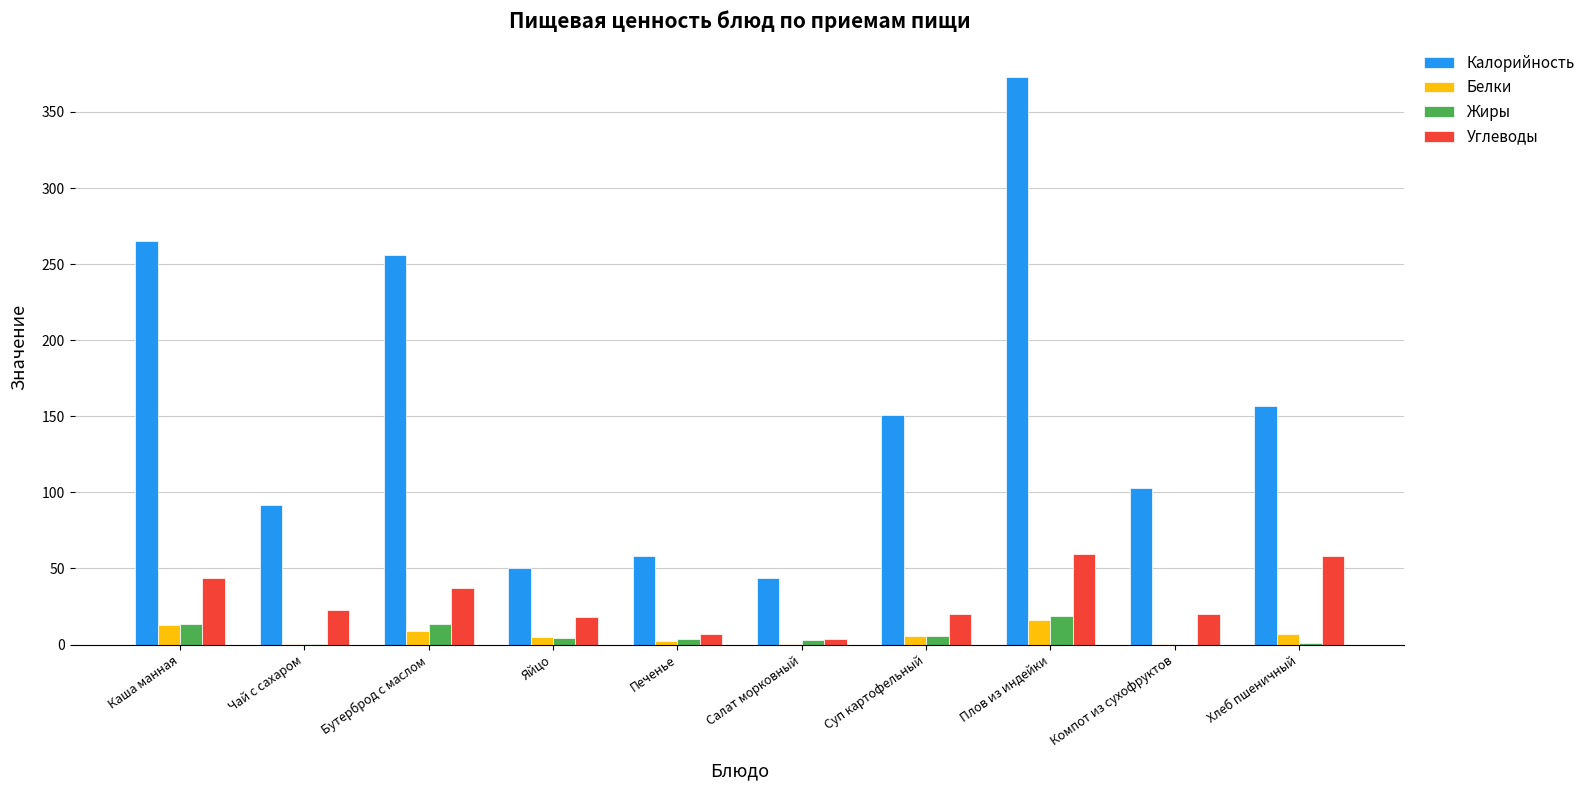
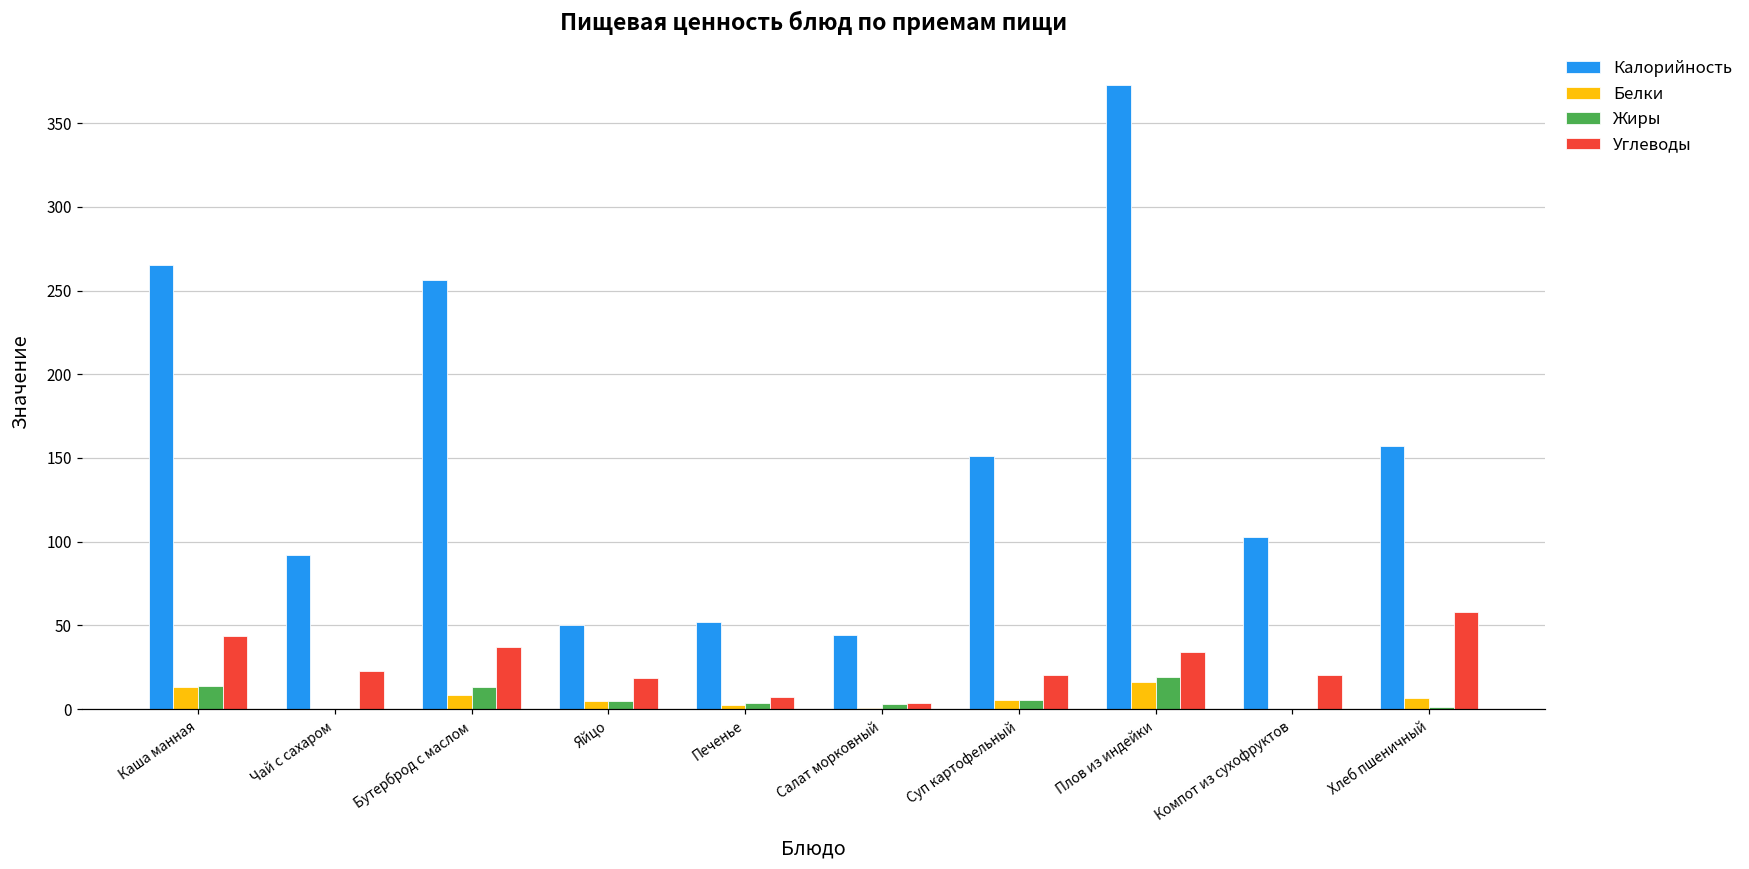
  {
    "Калорийность": {
      "Каша манная": 265,
      "Чай с сахаром": 92,
      "Бутерброд с маслом": 256,
      "Яйцо": 50,
-     "Печенье": 58,
+     "Печенье": 52,
      "Салат морковный": 44,
      "Суп картофельный": 151,
      "Плов из индейки": 373,
      "Компот из сухофруктов": 103,
      "Хлеб пшеничный": 157
    },
    "Белки": {
      "Каша манная": 13,
      "Бутерброд с маслом": 9,
      "Яйцо": 5,
      "Печенье": 2,
      "Суп картофельный": 5,
      "Плов из индейки": 16,
      "Хлеб пшеничный": 7
    },
    "Жиры": {
      "Каша манная": 14,
      "Бутерброд с маслом": 13,
      "Яйцо": 5,
      "Печенье": 4,
      "Салат морковный": 3,
      "Суп картофельный": 5,
      "Плов из индейки": 19,
      "Компот из сухофруктов": 0
    },
    "Углеводы": {
      "Каша манная": 44,
      "Чай с сахаром": 23,
      "Бутерброд с маслом": 37,
      "Яйцо": 18,
      "Печенье": 7,
      "Салат морковный": 4,
      "Суп картофельный": 20,
-     "Плов из индейки": 60,
+     "Плов из индейки": 34,
      "Компот из сухофруктов": 20,
      "Хлеб пшеничный": 58
    }
  }
